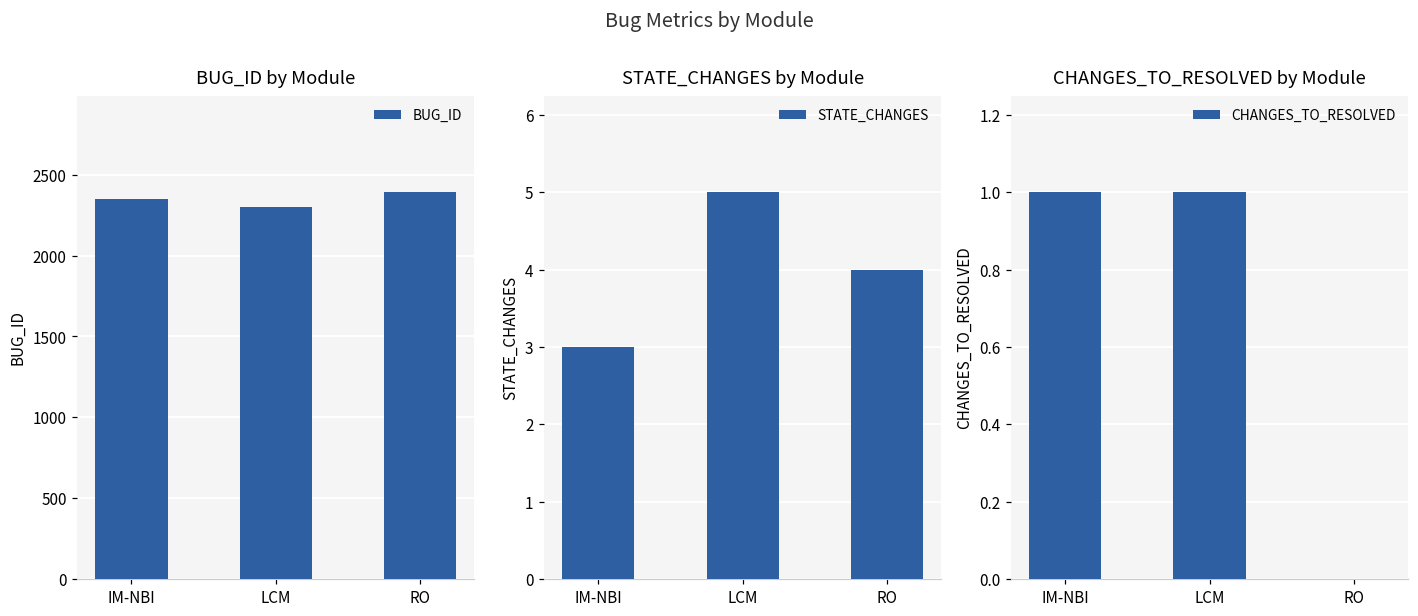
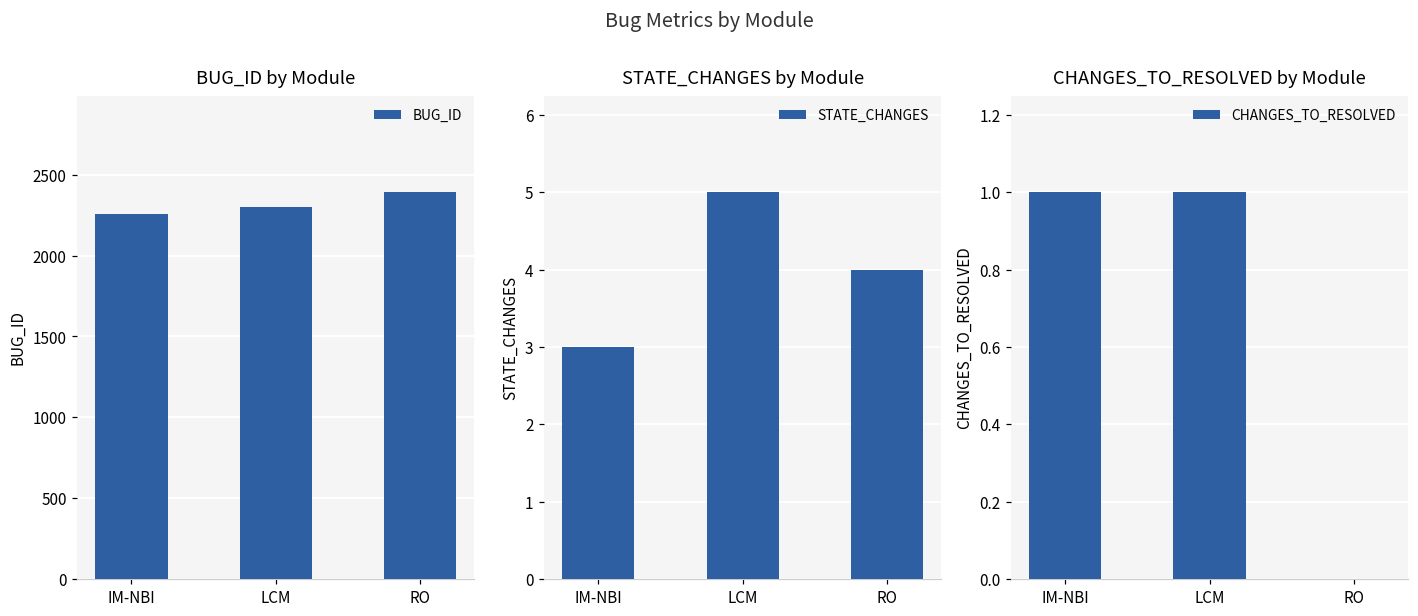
  {
    "BUG_ID by Module": {
-     "IM-NBI": 2350,
+     "IM-NBI": 2260,
      "LCM": 2300,
      "RO": 2390
    },
    "STATE_CHANGES by Module": {
      "IM-NBI": 3.0,
      "LCM": 5.0,
      "RO": 4.0
    },
    "CHANGES_TO_RESOLVED by Module": {
      "IM-NBI": 1.00,
      "LCM": 1.00,
      "RO": 0.00
    }
  }
